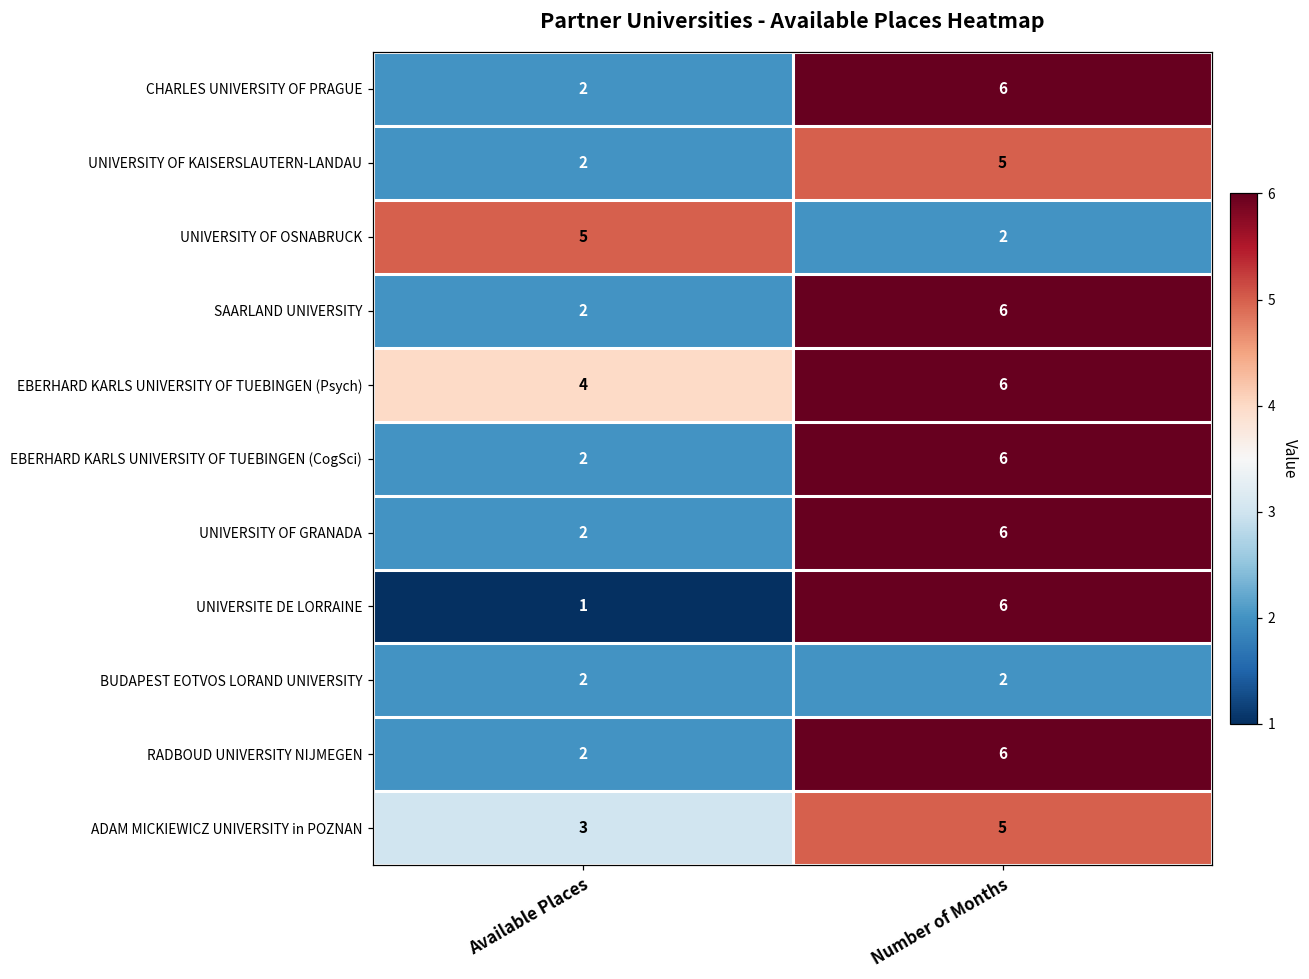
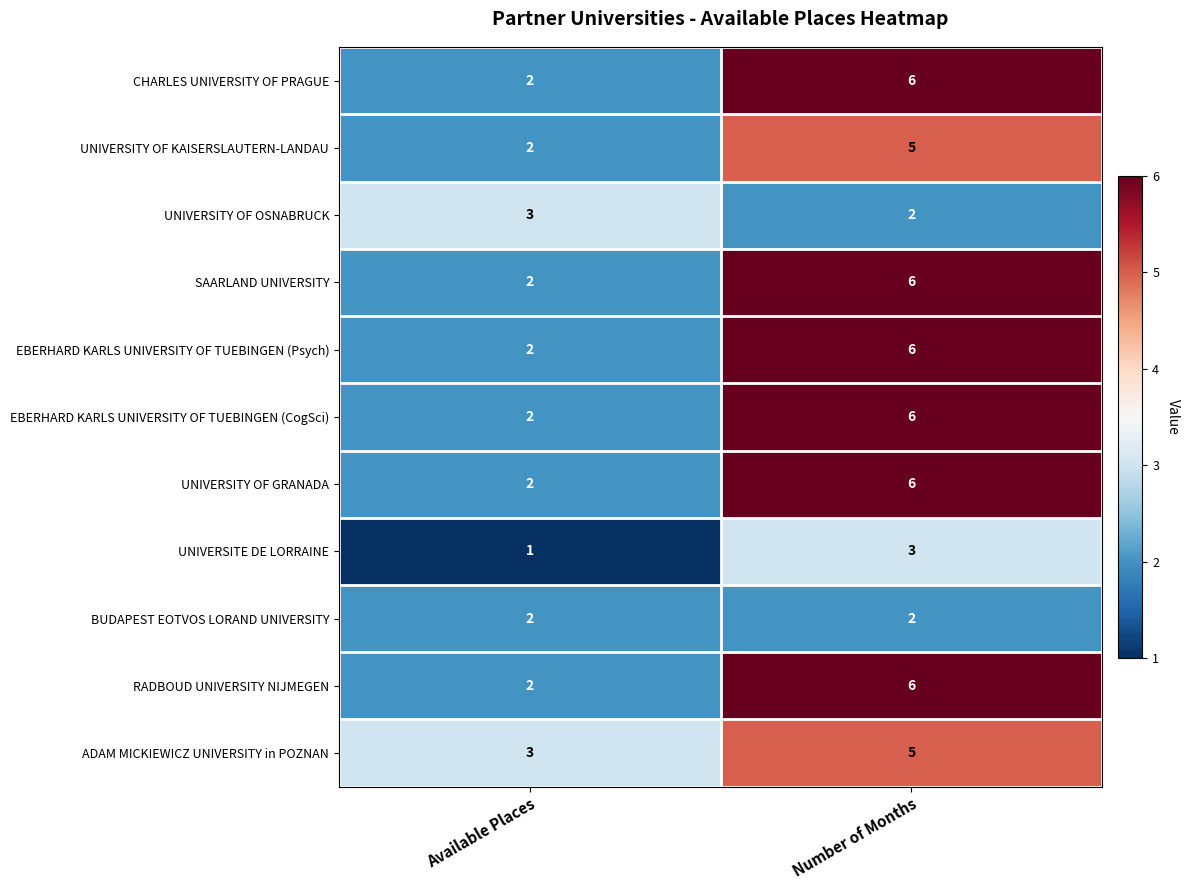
  {
    "CHARLES UNIVERSITY OF PRAGUE": {
      "Available Places": 2,
      "Number of Months": 6
    },
    "UNIVERSITY OF KAISERSLAUTERN-LANDAU": {
      "Available Places": 2,
      "Number of Months": 5
    },
    "UNIVERSITY OF OSNABRUCK": {
-     "Available Places": 5,
+     "Available Places": 3,
      "Number of Months": 2
    },
    "SAARLAND UNIVERSITY": {
      "Available Places": 2,
      "Number of Months": 6
    },
    "EBERHARD KARLS UNIVERSITY OF TUEBINGEN (Psych)": {
-     "Available Places": 4,
+     "Available Places": 2,
      "Number of Months": 6
    },
    "EBERHARD KARLS UNIVERSITY OF TUEBINGEN (CogSci)": {
      "Available Places": 2,
      "Number of Months": 6
    },
    "UNIVERSITY OF GRANADA": {
      "Available Places": 2,
      "Number of Months": 6
    },
    "UNIVERSITE DE LORRAINE": {
      "Available Places": 1,
-     "Number of Months": 6
+     "Number of Months": 3
    },
    "BUDAPEST EOTVOS LORAND UNIVERSITY": {
      "Available Places": 2,
      "Number of Months": 2
    },
    "RADBOUD UNIVERSITY NIJMEGEN": {
      "Available Places": 2,
      "Number of Months": 6
    },
    "ADAM MICKIEWICZ UNIVERSITY in POZNAN": {
      "Available Places": 3,
      "Number of Months": 5
    }
  }
